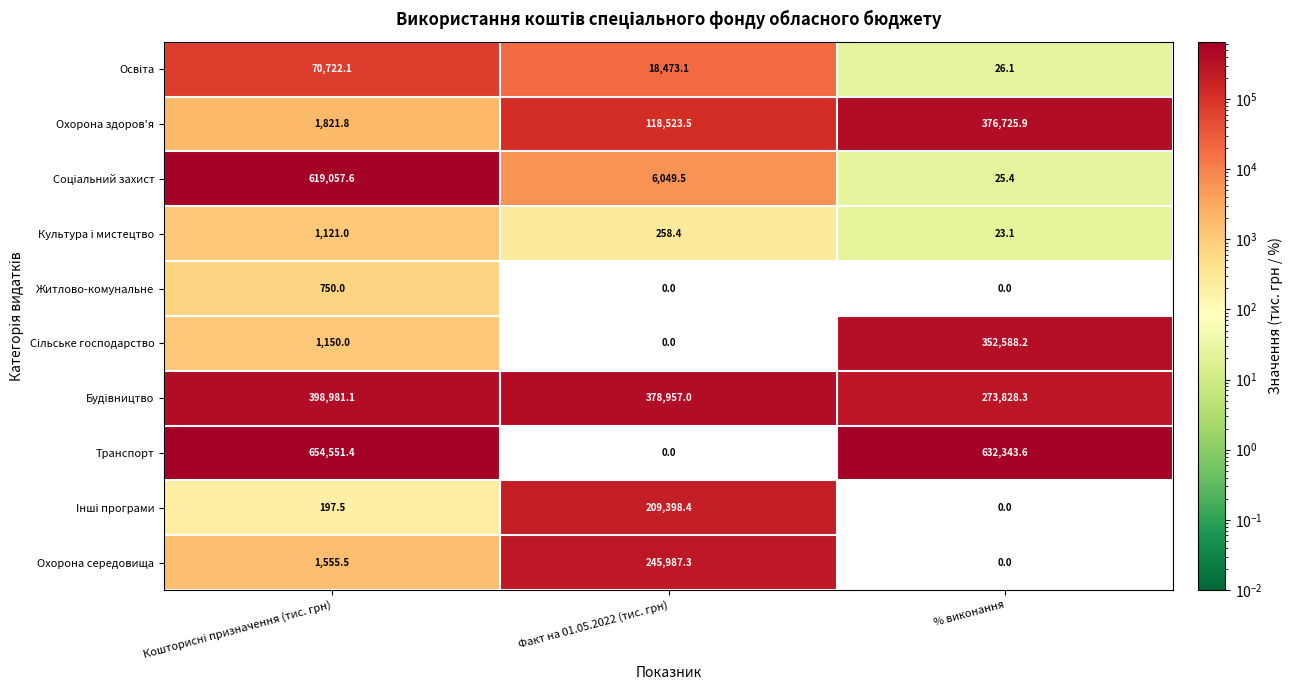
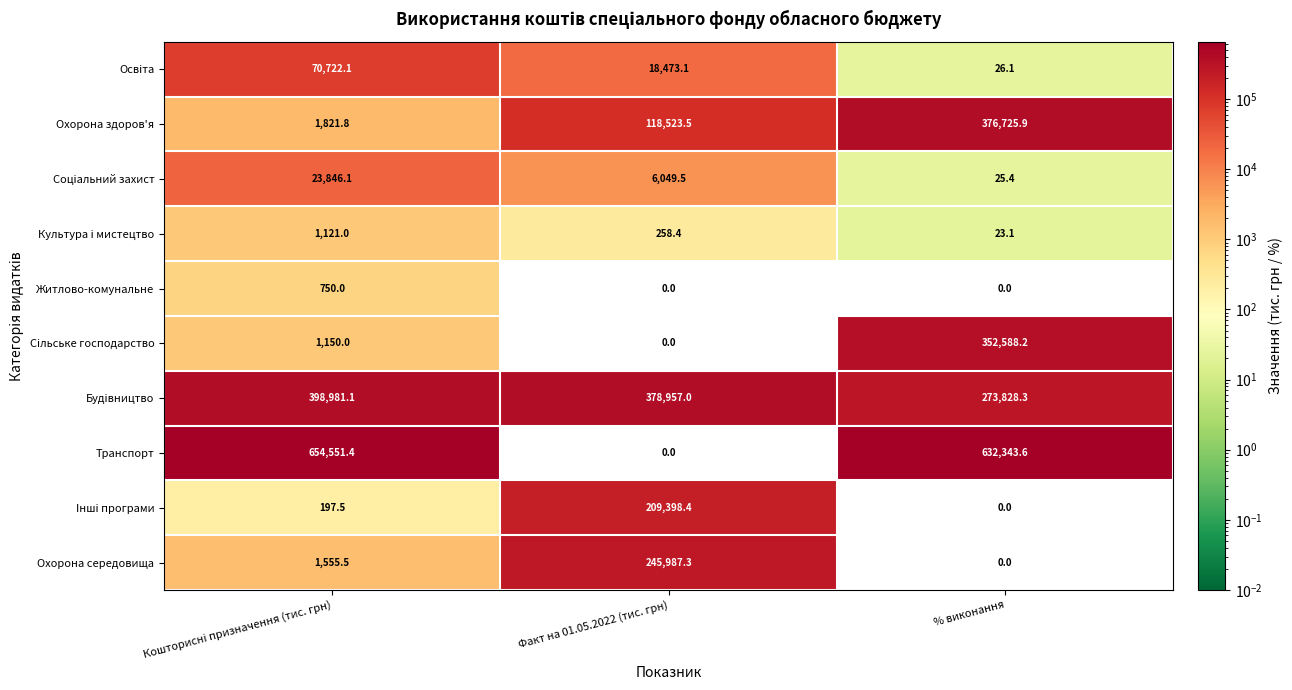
  {
    "Освіта": {
      "Кошторисні призначення (тис. грн)": "70,722.1",
      "Факт на 01.05.2022 (тис. грн)": "18,473.1",
      "% виконання": "26.1"
    },
    "Охорона здоров'я": {
      "Кошторисні призначення (тис. грн)": "1,821.8",
      "Факт на 01.05.2022 (тис. грн)": "118,523.5",
      "% виконання": "376,725.9"
    },
    "Соціальний захист": {
-     "Кошторисні призначення (тис. грн)": "619,057.6",
+     "Кошторисні призначення (тис. грн)": "23,846.1",
      "Факт на 01.05.2022 (тис. грн)": "6,049.5",
      "% виконання": "25.4"
    },
    "Культура і мистецтво": {
      "Кошторисні призначення (тис. грн)": "1,121.0",
      "Факт на 01.05.2022 (тис. грн)": "258.4",
      "% виконання": "23.1"
    },
    "Житлово-комунальне": {
      "Кошторисні призначення (тис. грн)": "750.0",
      "Факт на 01.05.2022 (тис. грн)": "0.0",
      "% виконання": "0.0"
    },
    "Сільське господарство": {
      "Кошторисні призначення (тис. грн)": "1,150.0",
      "Факт на 01.05.2022 (тис. грн)": "0.0",
      "% виконання": "352,588.2"
    },
    "Будівництво": {
      "Кошторисні призначення (тис. грн)": "398,981.1",
      "Факт на 01.05.2022 (тис. грн)": "378,957.0",
      "% виконання": "273,828.3"
    },
    "Транспорт": {
      "Кошторисні призначення (тис. грн)": "654,551.4",
      "Факт на 01.05.2022 (тис. грн)": "0.0",
      "% виконання": "632,343.6"
    },
    "Інші програми": {
      "Кошторисні призначення (тис. грн)": "197.5",
      "Факт на 01.05.2022 (тис. грн)": "209,398.4",
      "% виконання": "0.0"
    },
    "Охорона середовища": {
      "Кошторисні призначення (тис. грн)": "1,555.5",
      "Факт на 01.05.2022 (тис. грн)": "245,987.3",
      "% виконання": "0.0"
    }
  }
